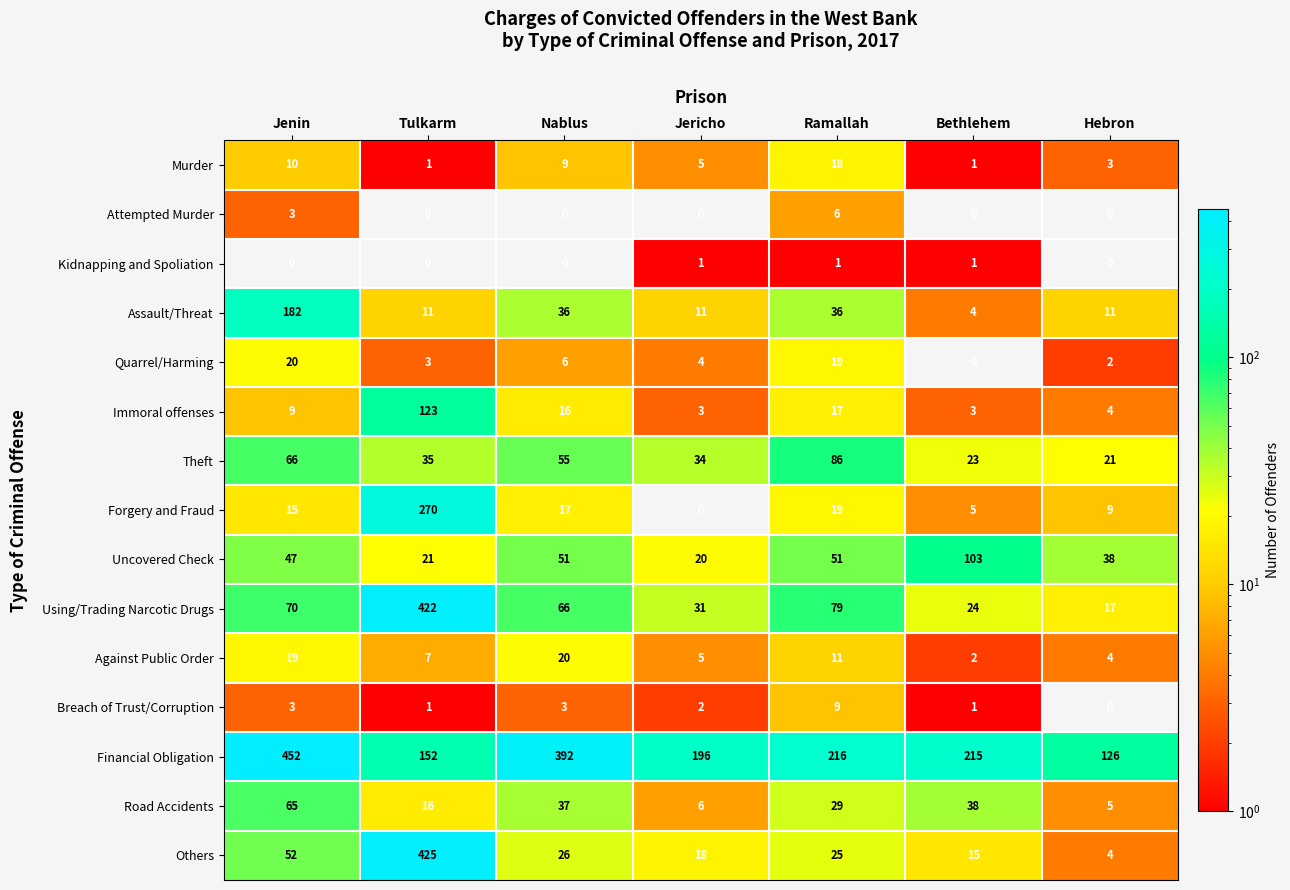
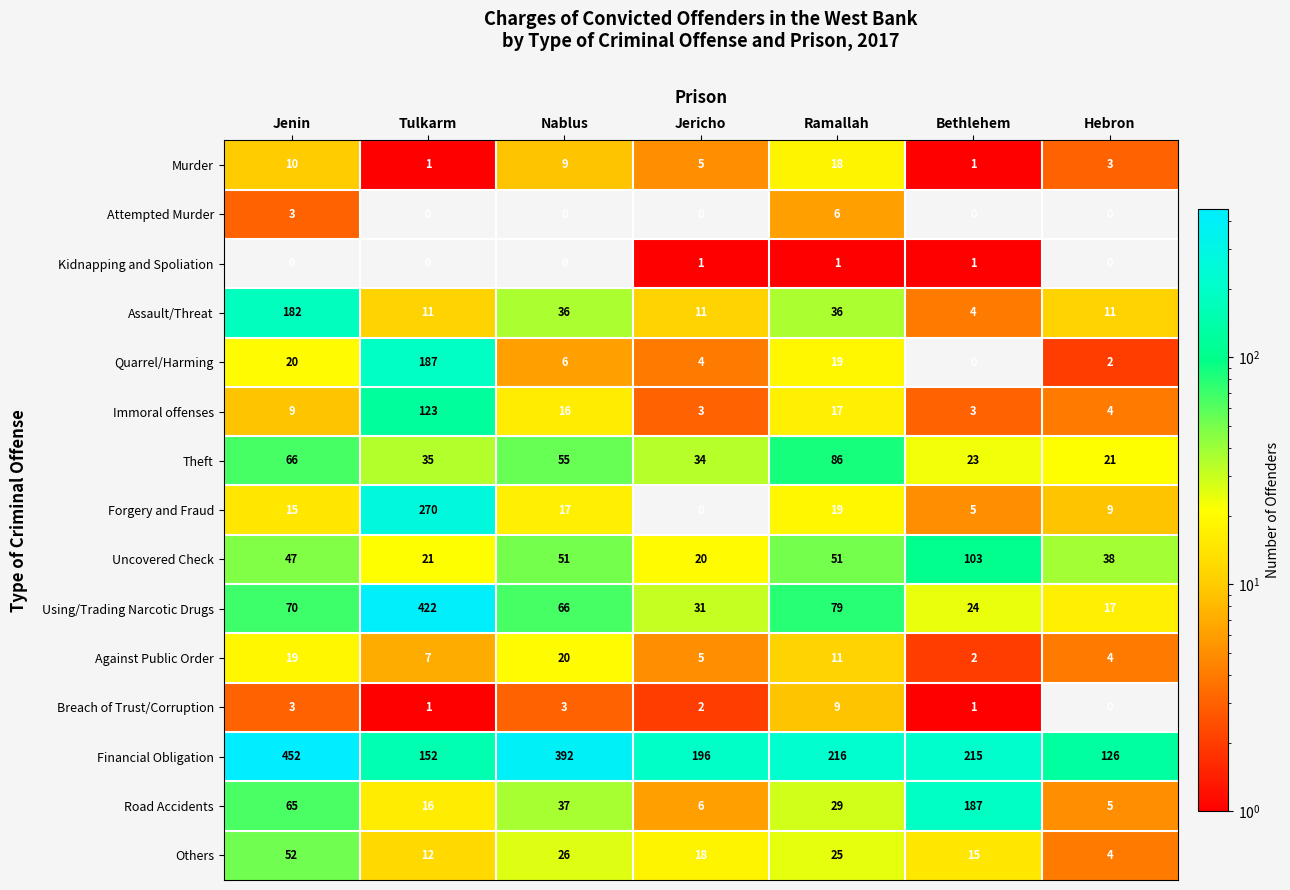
  {
    "Murder": {
      "Jenin": 10,
      "Tulkarm": 1,
      "Nablus": 9,
      "Jericho": 5,
      "Ramallah": 18,
      "Bethlehem": 1,
      "Hebron": 3
    },
    "Attempted Murder": {
      "Jenin": 3,
      "Ramallah": 6
    },
    "Kidnapping and Spoliation": {
      "Jericho": 1,
      "Ramallah": 1,
      "Bethlehem": 1
    },
    "Assault/Threat": {
      "Jenin": 182,
      "Tulkarm": 11,
      "Nablus": 36,
      "Jericho": 11,
      "Ramallah": 36,
      "Bethlehem": 4,
      "Hebron": 11
    },
    "Quarrel/Harming": {
      "Jenin": 20,
-     "Tulkarm": 3,
+     "Tulkarm": 187,
      "Nablus": 6,
      "Jericho": 4,
      "Ramallah": 19,
      "Hebron": 2
    },
    "Immoral offenses": {
      "Jenin": 9,
      "Tulkarm": 123,
      "Nablus": 16,
      "Jericho": 3,
      "Ramallah": 17,
      "Bethlehem": 3,
      "Hebron": 4
    },
    "Theft": {
      "Jenin": 66,
      "Tulkarm": 35,
      "Nablus": 55,
      "Jericho": 34,
      "Ramallah": 86,
      "Bethlehem": 23,
      "Hebron": 21
    },
    "Forgery and Fraud": {
      "Jenin": 15,
      "Tulkarm": 270,
      "Nablus": 17,
      "Ramallah": 19,
      "Bethlehem": 5,
      "Hebron": 9
    },
    "Uncovered Check": {
      "Jenin": 47,
      "Tulkarm": 21,
      "Nablus": 51,
      "Jericho": 20,
      "Ramallah": 51,
      "Bethlehem": 103,
      "Hebron": 38
    },
    "Using/Trading Narcotic Drugs": {
      "Jenin": 70,
      "Tulkarm": 422,
      "Nablus": 66,
      "Jericho": 31,
      "Ramallah": 79,
      "Bethlehem": 24,
      "Hebron": 17
    },
    "Against Public Order": {
      "Jenin": 19,
      "Tulkarm": 7,
      "Nablus": 20,
      "Jericho": 5,
      "Ramallah": 11,
      "Bethlehem": 2,
      "Hebron": 4
    },
    "Breach of Trust/Corruption": {
      "Jenin": 3,
      "Tulkarm": 1,
      "Nablus": 3,
      "Jericho": 2,
      "Ramallah": 9,
      "Bethlehem": 1
    },
    "Financial Obligation": {
      "Jenin": 452,
      "Tulkarm": 152,
      "Nablus": 392,
      "Jericho": 196,
      "Ramallah": 216,
      "Bethlehem": 215,
      "Hebron": 126
    },
    "Road Accidents": {
      "Jenin": 65,
      "Tulkarm": 16,
      "Nablus": 37,
      "Jericho": 6,
      "Ramallah": 29,
-     "Bethlehem": 38,
+     "Bethlehem": 187,
      "Hebron": 5
    },
    "Others": {
      "Jenin": 52,
-     "Tulkarm": 425,
+     "Tulkarm": 12,
      "Nablus": 26,
      "Jericho": 18,
      "Ramallah": 25,
      "Bethlehem": 15,
      "Hebron": 4
    }
  }
